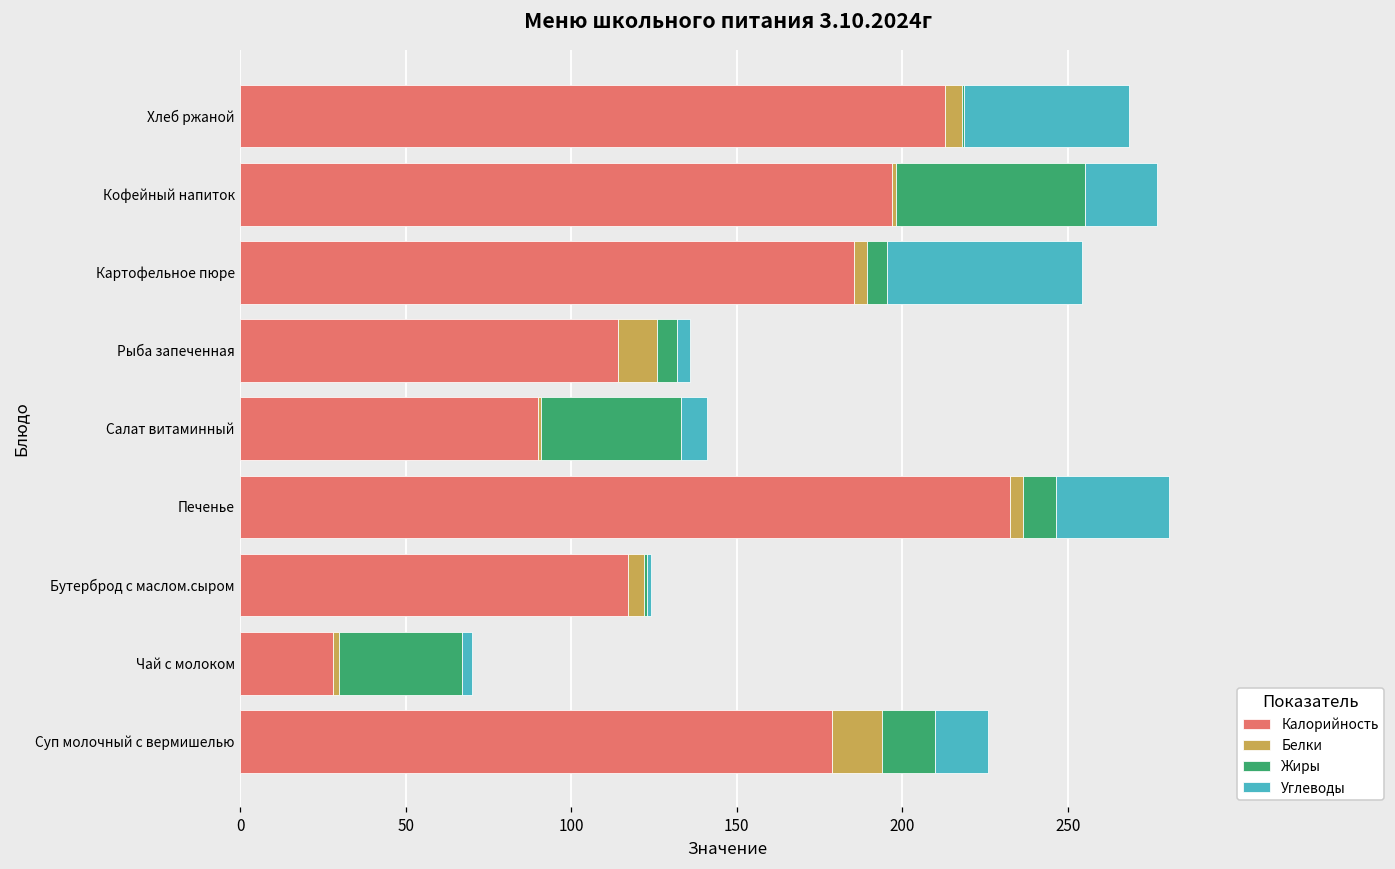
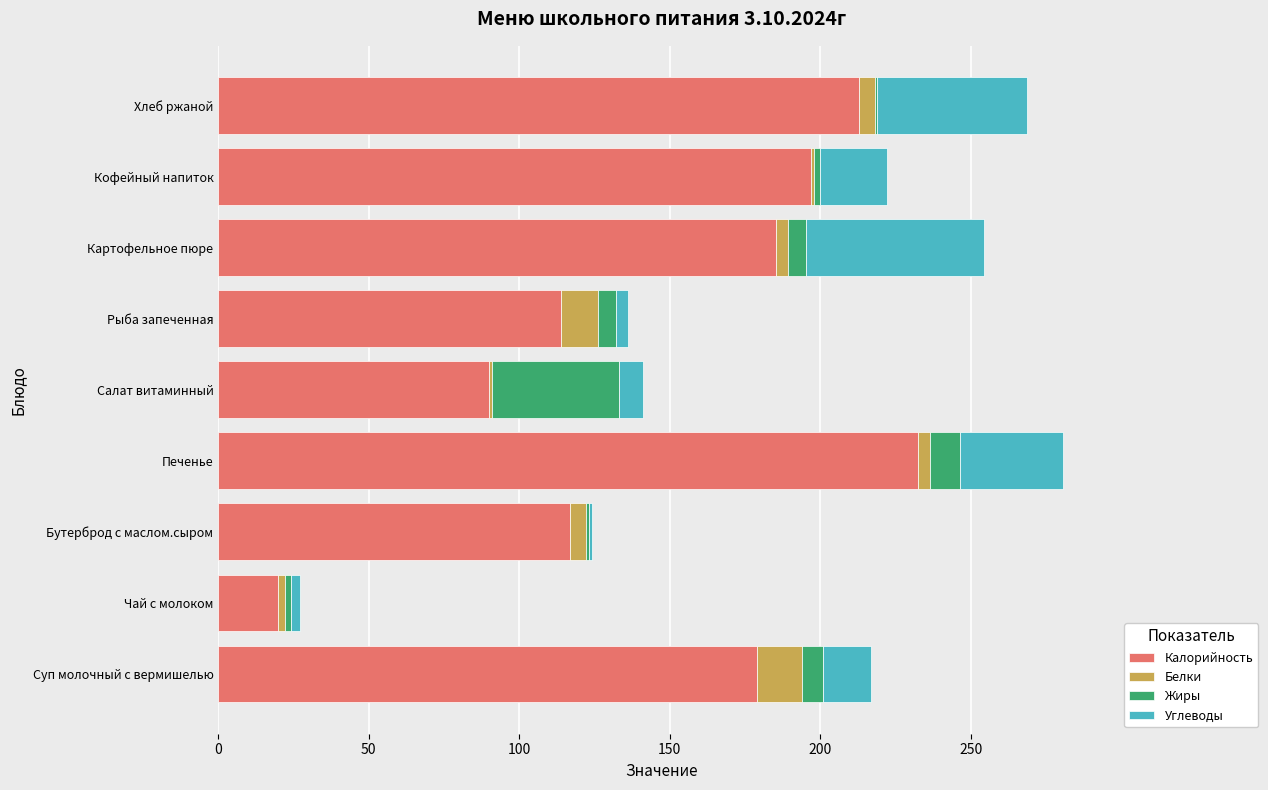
  {
    "Калорийность": {
      "Хлеб ржаной": 213,
      "Кофейный напиток": 197,
      "Картофельное пюре": 185,
      "Рыба запеченная": 114,
      "Салат витаминный": 90,
      "Печенье": 233,
      "Бутерброд с маслом.сыром": 117,
-     "Чай с молоком": 28,
+     "Чай с молоком": 20,
      "Суп молочный с вермишелью": 179
    },
    "Белки": {
      "Хлеб ржаной": 5,
      "Кофейный напиток": 1,
      "Картофельное пюре": 4,
      "Рыба запеченная": 12,
      "Салат витаминный": 1,
      "Печенье": 4,
      "Бутерброд с маслом.сыром": 5,
      "Чай с молоком": 2,
      "Суп молочный с вермишелью": 15
    },
    "Жиры": {
-     "Кофейный напиток": 57,
+     "Кофейный напиток": 2,
      "Картофельное пюре": 6,
      "Рыба запеченная": 6,
      "Салат витаминный": 42,
      "Печенье": 10,
      "Бутерброд с маслом.сыром": 1,
-     "Чай с молоком": 37,
-     "Суп молочный с вермишелью": 16
+     "Чай с молоком": 2,
+     "Суп молочный с вермишелью": 7
    },
    "Углеводы": {
      "Хлеб ржаной": 50,
      "Кофейный напиток": 22,
      "Картофельное пюре": 59,
      "Рыба запеченная": 4,
      "Салат витаминный": 8,
      "Печенье": 34,
      "Бутерброд с маслом.сыром": 1,
      "Чай с молоком": 3,
      "Суп молочный с вермишелью": 16
    }
  }
